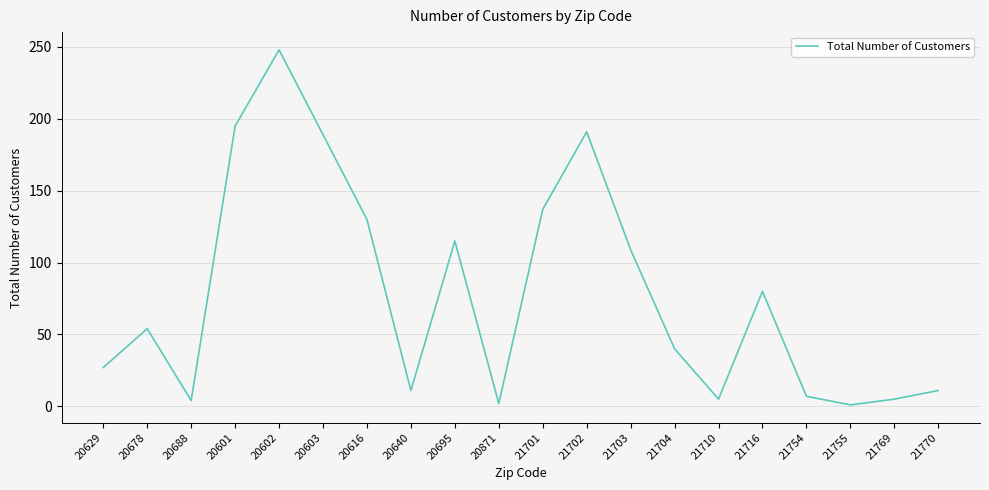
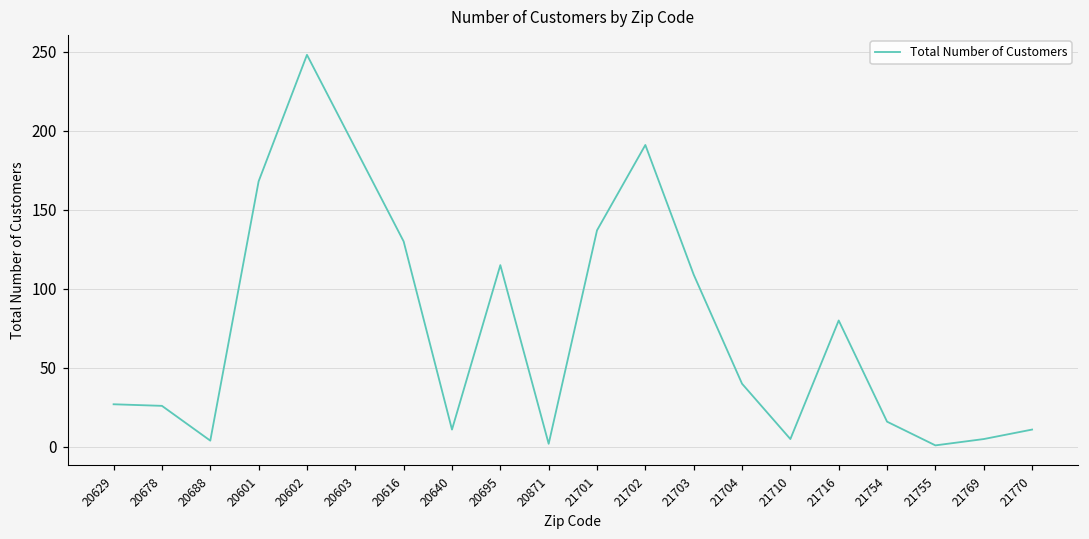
  {
    "20629": 27,
-   "20678": 54,
+   "20678": 26,
    "20688": 4,
-   "20601": 195,
+   "20601": 168,
    "20602": 248,
    "20603": 189,
    "20616": 130,
    "20640": 11,
    "20695": 115,
    "20871": 2,
    "21701": 137,
    "21702": 191,
    "21703": 109,
    "21704": 40,
    "21710": 5,
    "21716": 80,
-   "21754": 7,
+   "21754": 16,
    "21755": 1,
    "21769": 5,
    "21770": 11
  }
